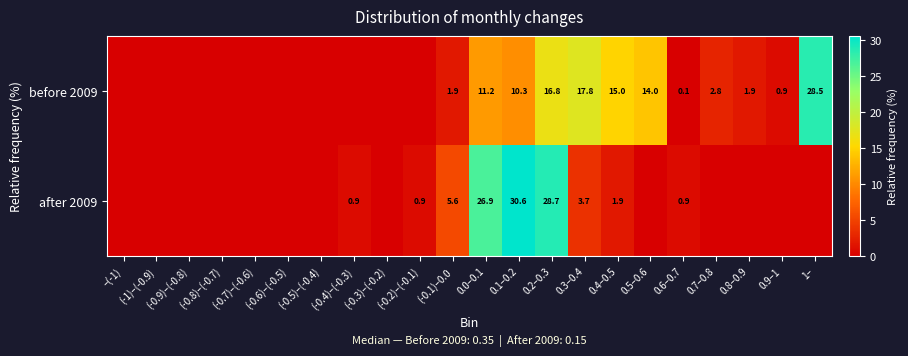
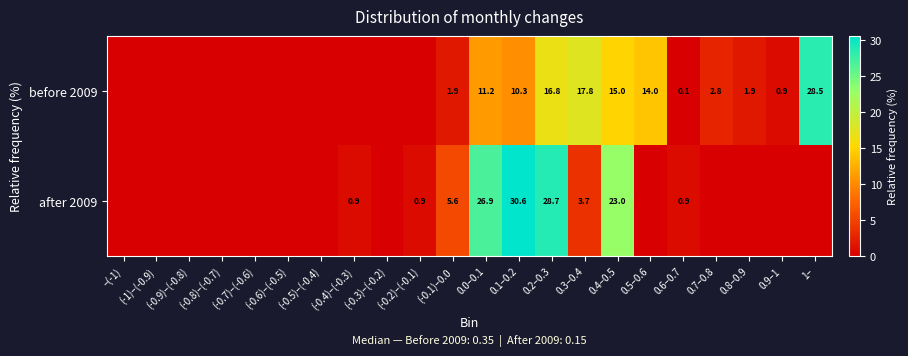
  {
    "before 2009": {
      "(-0.1)–0.0": 1.9,
      "0.0–0.1": 11.2,
      "0.1–0.2": 10.3,
      "0.2–0.3": 16.8,
      "0.3–0.4": 17.8,
      "0.4–0.5": 15.0,
      "0.5–0.6": 14.0,
      "0.6–0.7": 0.1,
      "0.7–0.8": 2.8,
      "0.8–0.9": 1.9,
      "0.9–1": 0.9,
      "1–": 28.5
    },
    "after 2009": {
      "(-0.4)–(-0.3)": 0.9,
      "(-0.2)–(-0.1)": 0.9,
      "(-0.1)–0.0": 5.6,
      "0.0–0.1": 26.9,
      "0.1–0.2": 30.6,
      "0.2–0.3": 28.7,
      "0.3–0.4": 3.7,
-     "0.4–0.5": 1.9,
+     "0.4–0.5": 23.0,
      "0.6–0.7": 0.9
    }
  }
